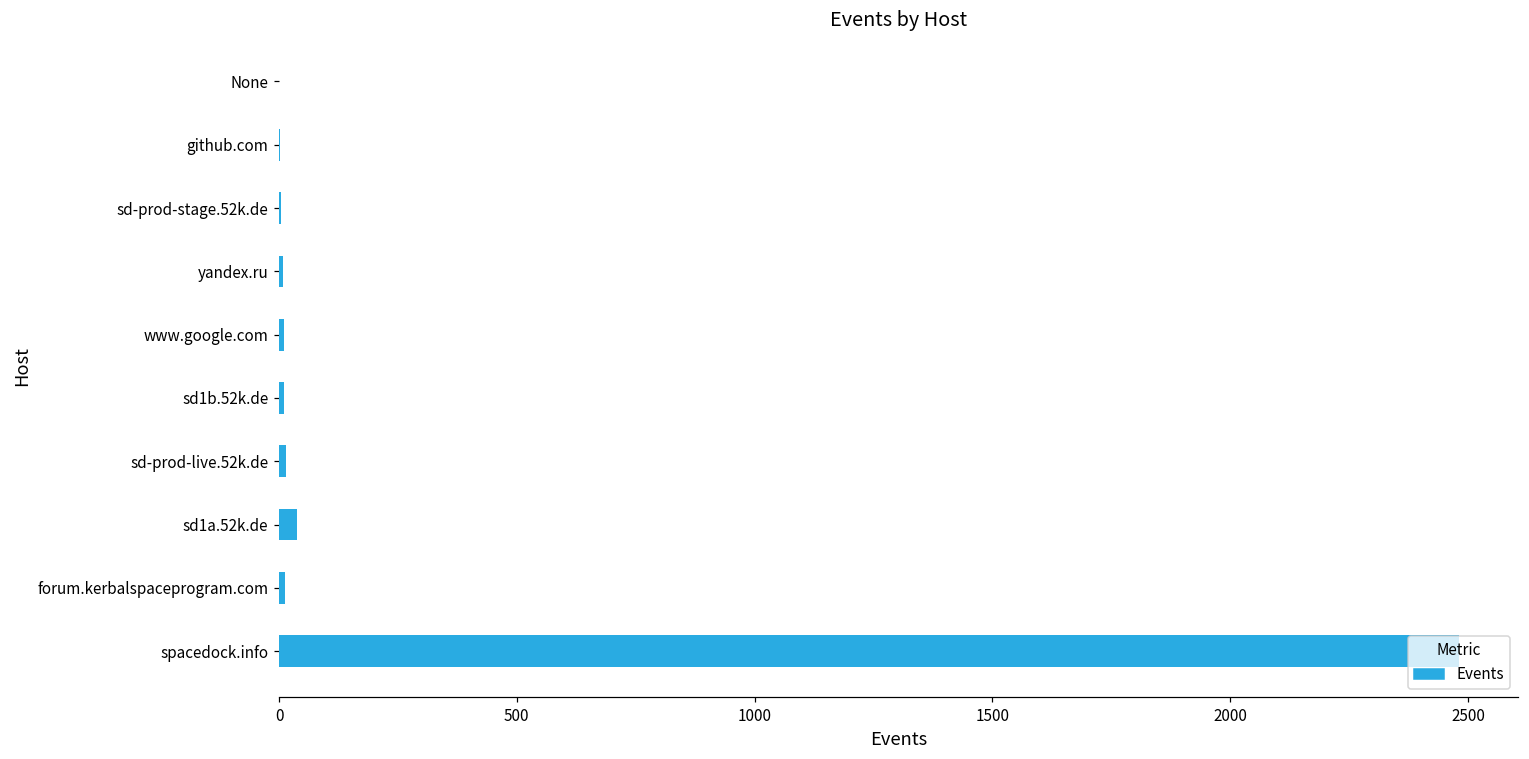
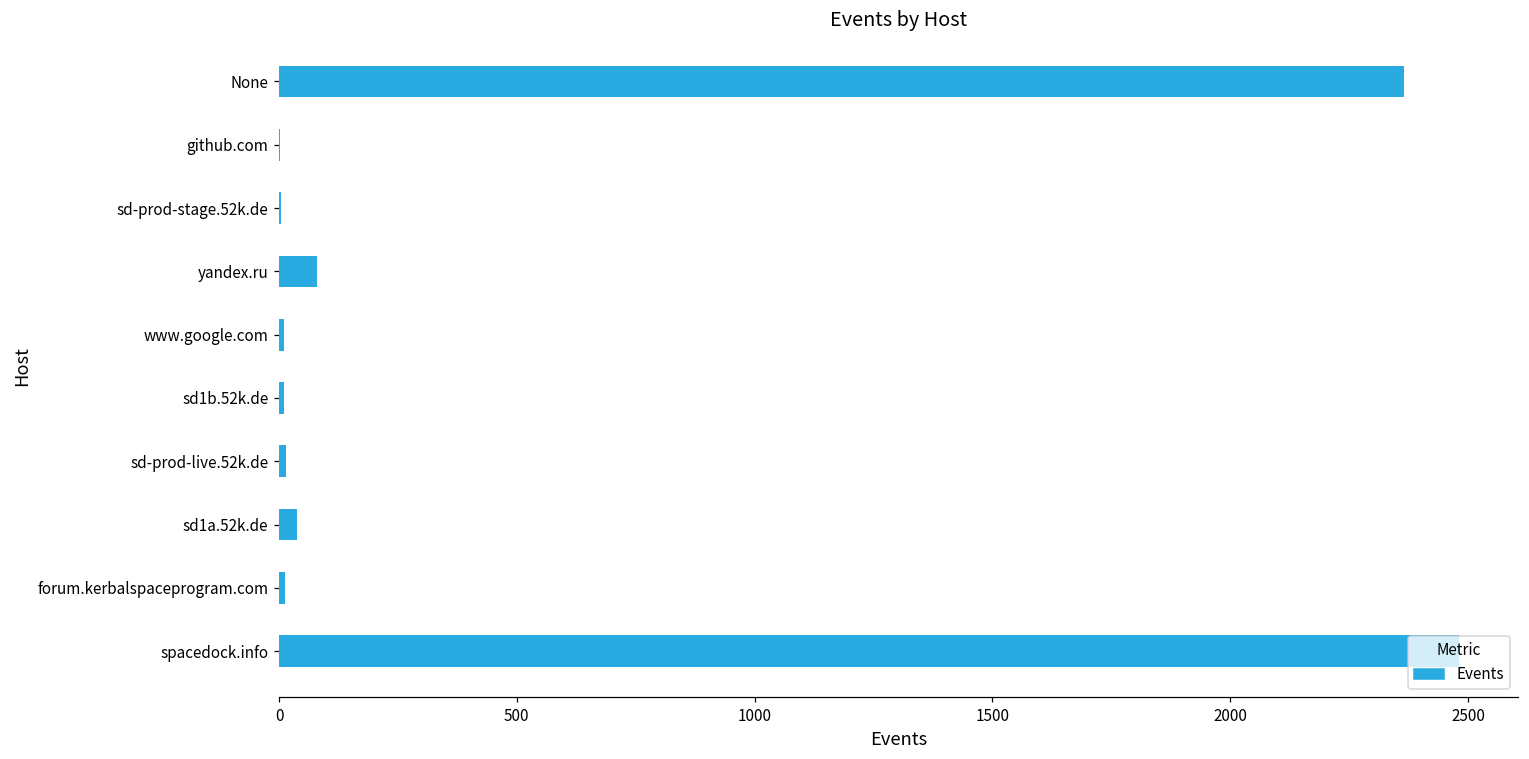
  {
-   "None": 0,
-   "yandex.ru": 10,
+   "None": 2370,
+   "yandex.ru": 80,
    "www.google.com": 10,
    "sd1b.52k.de": 10,
    "sd-prod-live.52k.de": 10,
    "sd1a.52k.de": 40,
    "forum.kerbalspaceprogram.com": 10
  }
